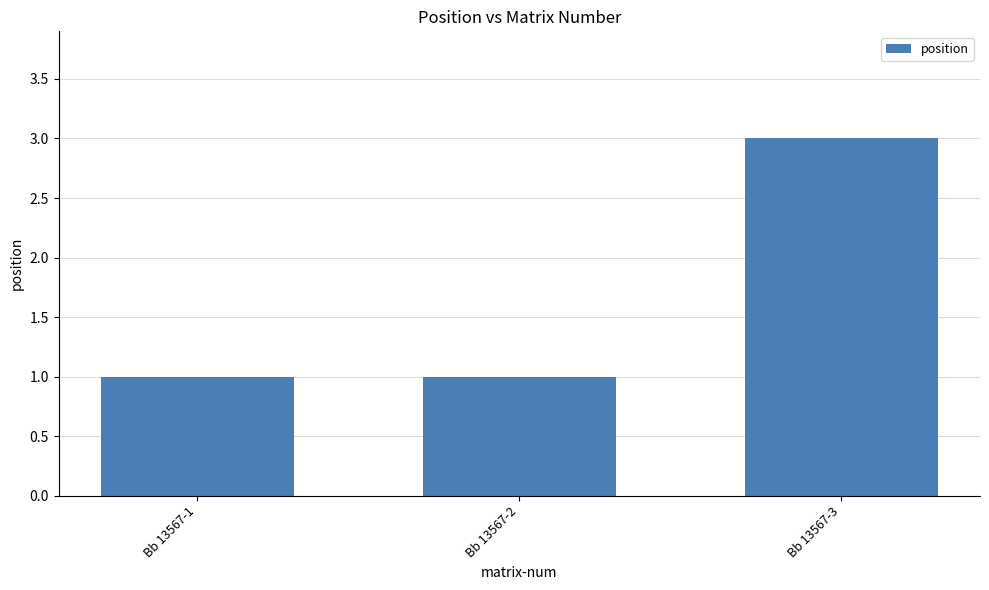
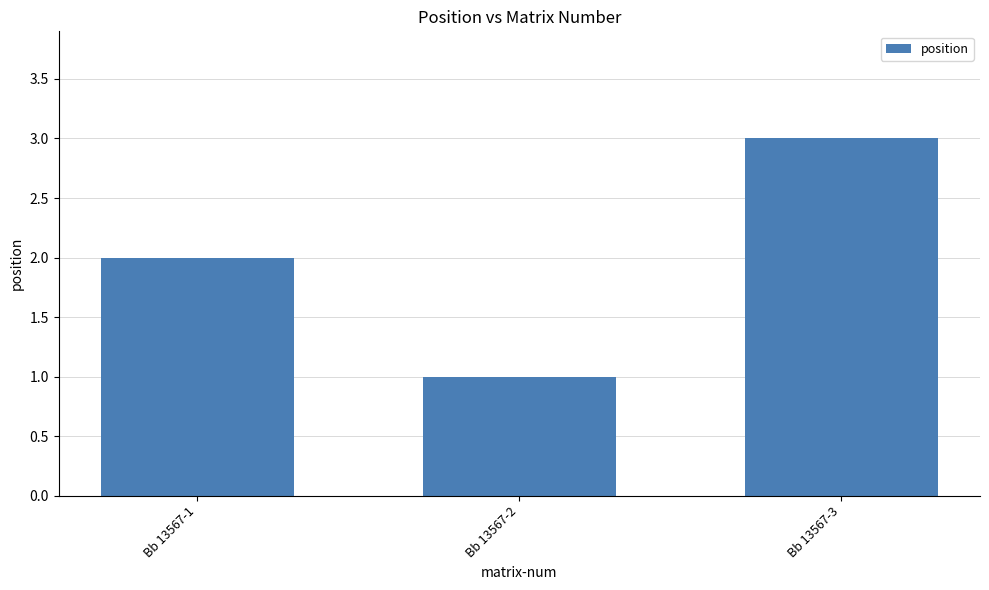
  {
-   "Bb 13567-1": 1,
+   "Bb 13567-1": 2,
    "Bb 13567-2": 1,
    "Bb 13567-3": 3
  }
